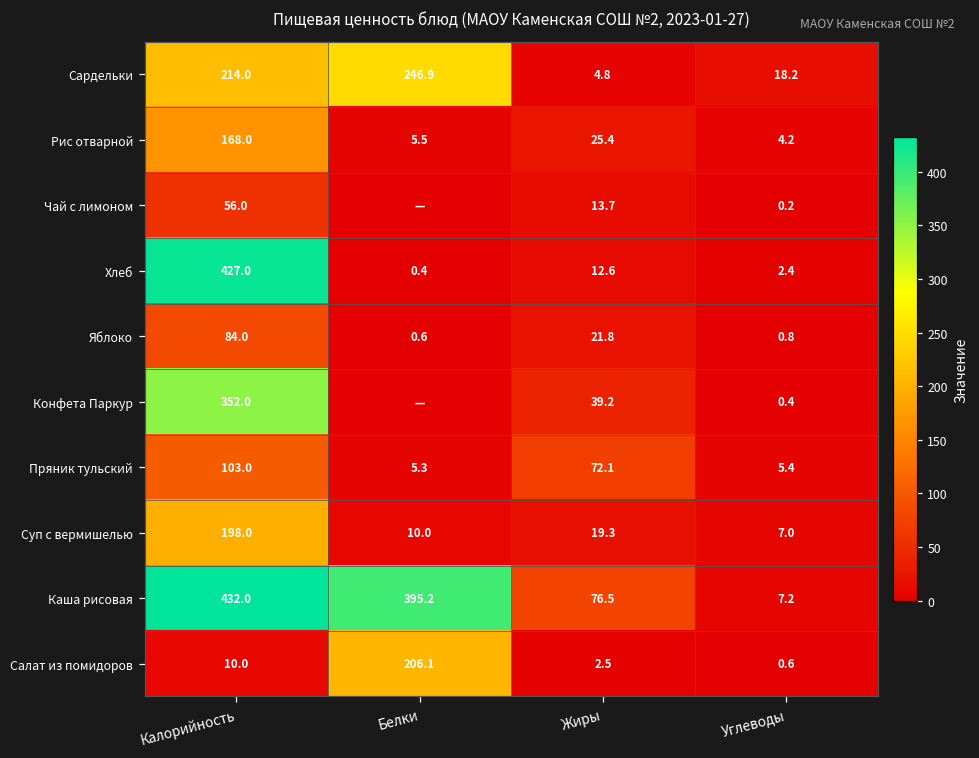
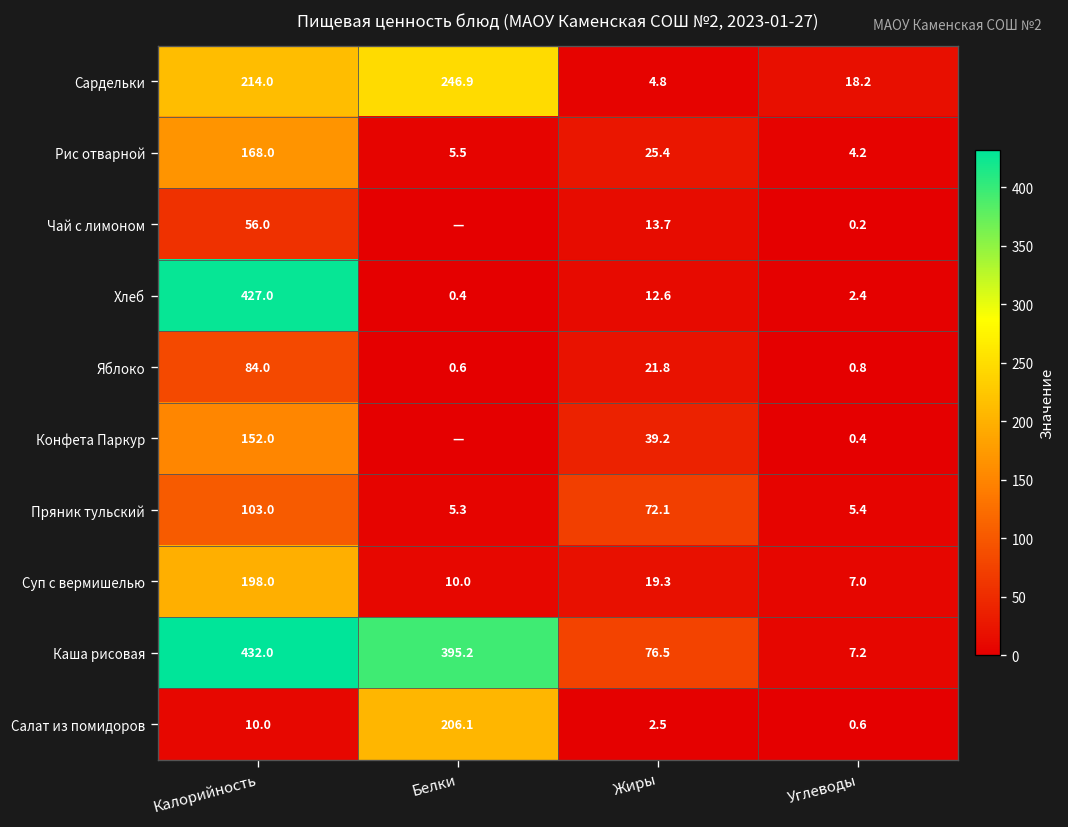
  {
    "Сардельки": {
      "Калорийность": 214.0,
      "Белки": 246.9,
      "Жиры": 4.8,
      "Углеводы": 18.2
    },
    "Рис отварной": {
      "Калорийность": 168.0,
      "Белки": 5.5,
      "Жиры": 25.4,
      "Углеводы": 4.2
    },
    "Чай с лимоном": {
      "Калорийность": 56.0,
      "Жиры": 13.7,
      "Углеводы": 0.2
    },
    "Хлеб": {
      "Калорийность": 427.0,
      "Белки": 0.4,
      "Жиры": 12.6,
      "Углеводы": 2.4
    },
    "Яблоко": {
      "Калорийность": 84.0,
      "Белки": 0.6,
      "Жиры": 21.8,
      "Углеводы": 0.8
    },
    "Конфета Паркур": {
-     "Калорийность": 352.0,
+     "Калорийность": 152.0,
      "Жиры": 39.2,
      "Углеводы": 0.4
    },
    "Пряник тульский": {
      "Калорийность": 103.0,
      "Белки": 5.3,
      "Жиры": 72.1,
      "Углеводы": 5.4
    },
    "Суп с вермишелью": {
      "Калорийность": 198.0,
      "Белки": 10.0,
      "Жиры": 19.3,
      "Углеводы": 7.0
    },
    "Каша рисовая": {
      "Калорийность": 432.0,
      "Белки": 395.2,
      "Жиры": 76.5,
      "Углеводы": 7.2
    },
    "Салат из помидоров": {
      "Калорийность": 10.0,
      "Белки": 206.1,
      "Жиры": 2.5,
      "Углеводы": 0.6
    }
  }
